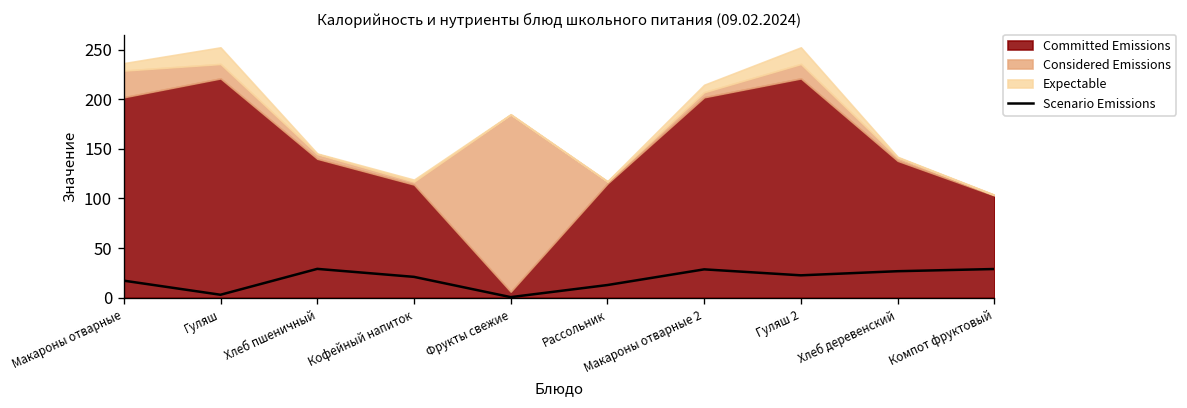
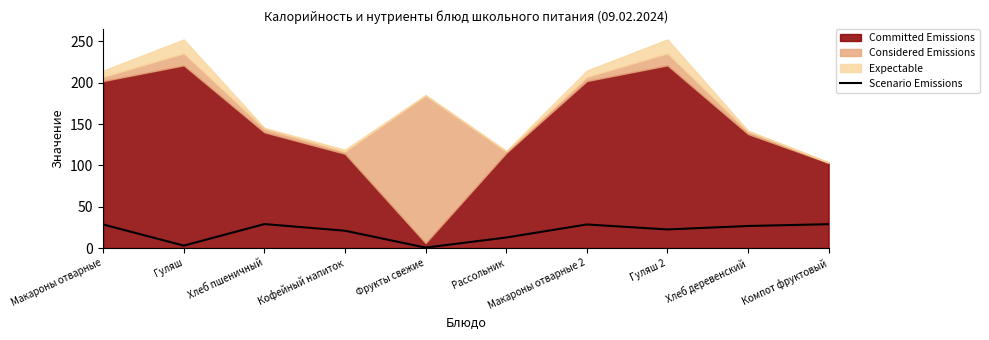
  {
    "Scenario Emissions": {
-     "Макароны отварные": 20,
+     "Макароны отварные": 30,
      "Гуляш": 0,
      "Хлеб пшеничный": 30,
      "Кофейный напиток": 20,
      "Фрукты свежие": 0,
      "Рассольник": 10,
      "Макароны отварные 2": 30,
      "Гуляш 2": 20,
      "Хлеб деревенский": 30,
      "Компот фруктовый": 30
    },
    "Committed Emissions": {
      "Макароны отварные": 200,
      "Гуляш": 220,
      "Хлеб пшеничный": 140,
      "Фрукты свежие": 10,
      "Макароны отварные 2": 200,
      "Гуляш 2": 220,
      "Хлеб деревенский": 140
    },
    "Considered Emissions": {
-     "Макароны отварные": 30,
+     "Макароны отварные": 10,
      "Гуляш": 10,
      "Макароны отварные 2": 10,
      "Гуляш 2": 10
    },
    "Expectable": {
      "Макароны отварные": 10,
      "Гуляш": 20,
      "Макароны отварные 2": 10,
      "Гуляш 2": 20
    }
  }
